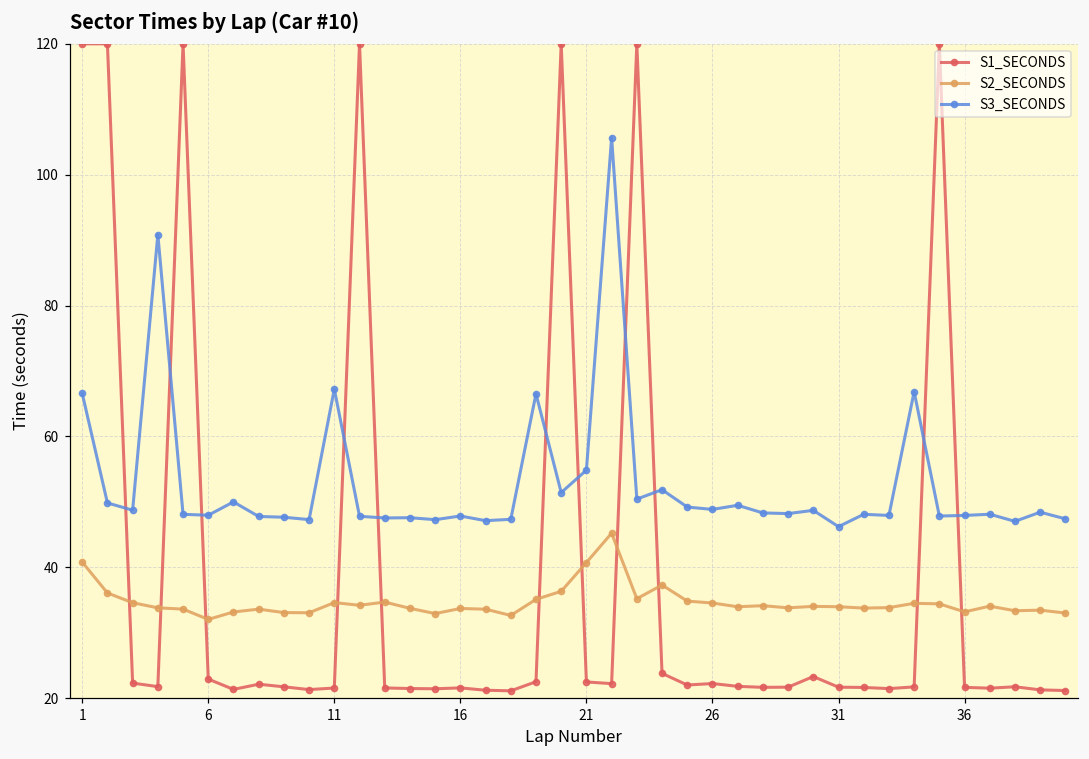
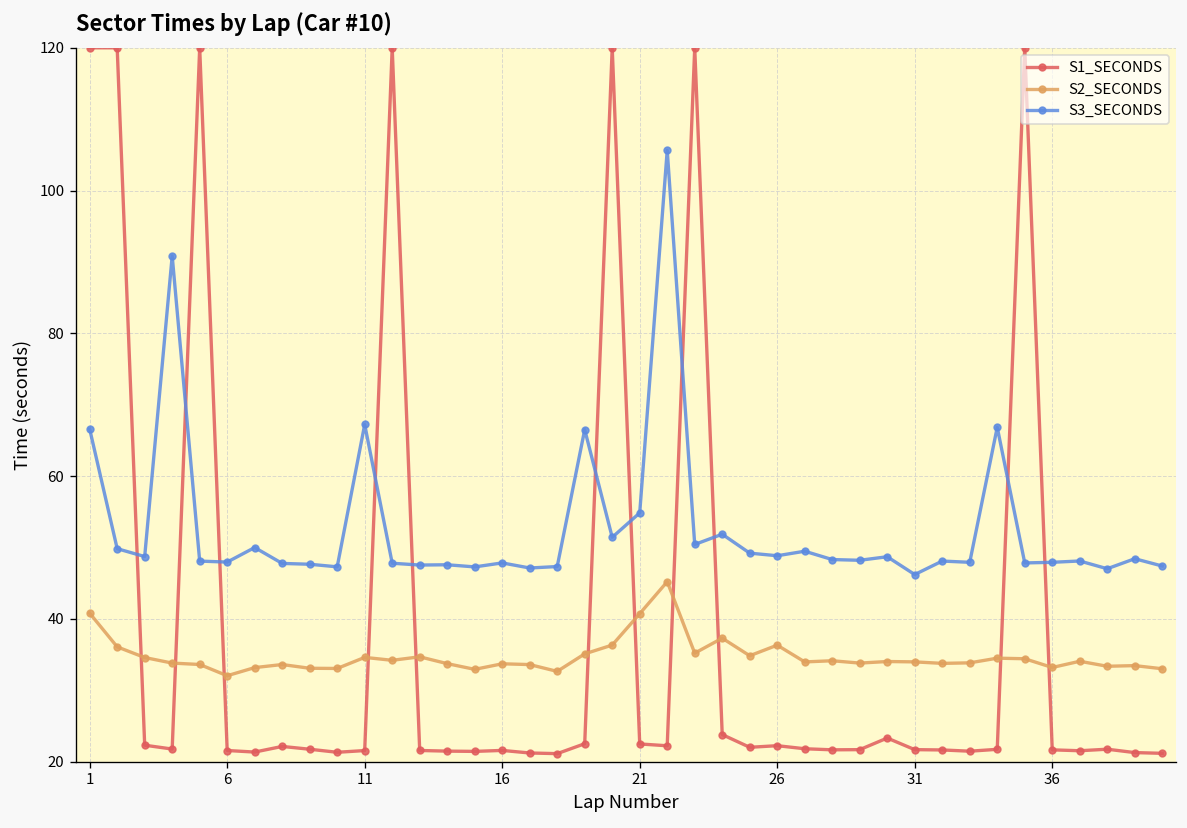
  {
    "S1_SECONDS": {
      "1": 120,
-     "6": 23,
+     "6": 22,
      "11": 22,
      "16": 22,
      "21": 22,
      "26": 22,
      "31": 22,
      "36": 22
    },
    "S2_SECONDS": {
      "1": 41,
      "6": 32,
      "11": 35,
      "16": 34,
      "21": 41,
-     "26": 35,
+     "26": 36,
      "31": 34,
      "36": 33
    },
    "S3_SECONDS": {
      "1": 67,
      "6": 48,
      "11": 67,
      "16": 48,
      "21": 55,
      "26": 49,
      "31": 46,
      "36": 48
    }
  }
